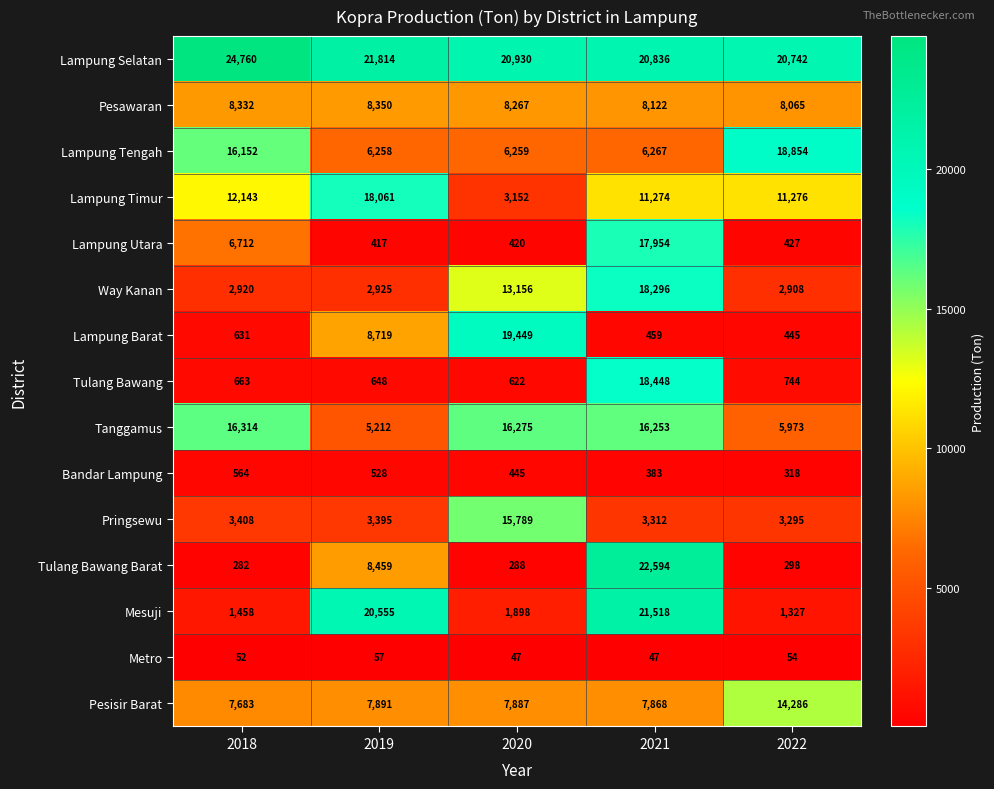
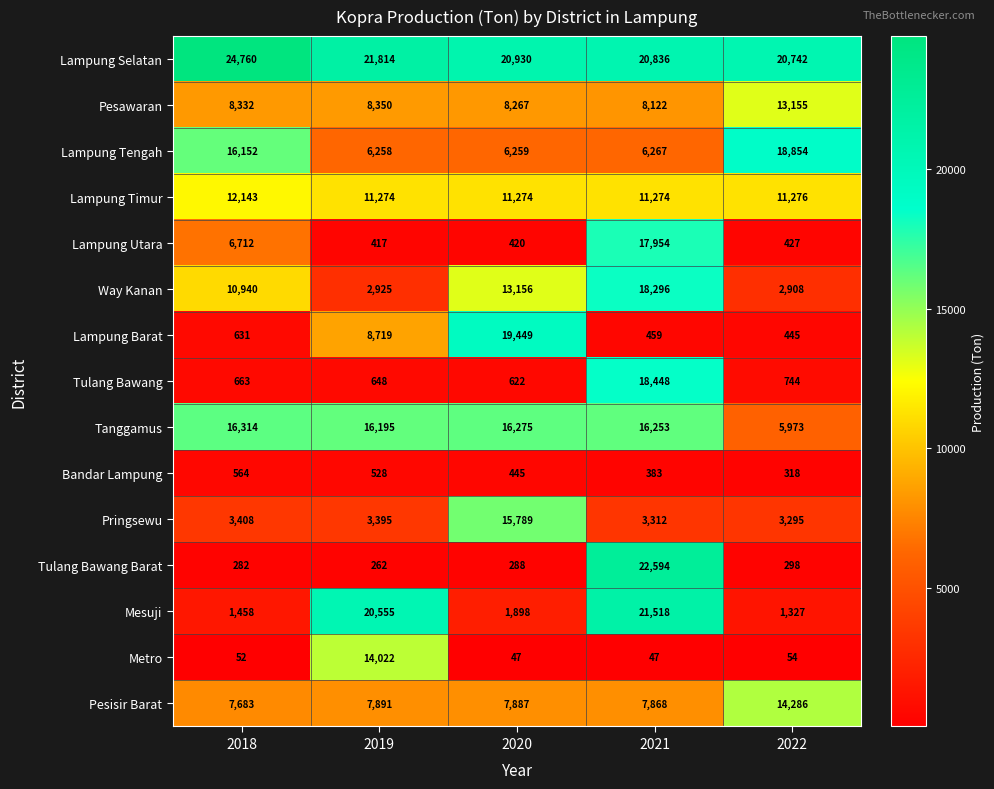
  {
    "Lampung Selatan": {
      "2018": "24,760",
      "2019": "21,814",
      "2020": "20,930",
      "2021": "20,836",
      "2022": "20,742"
    },
    "Pesawaran": {
      "2018": "8,332",
      "2019": "8,350",
      "2020": "8,267",
      "2021": "8,122",
-     "2022": "8,065"
+     "2022": "13,155"
    },
    "Lampung Tengah": {
      "2018": "16,152",
      "2019": "6,258",
      "2020": "6,259",
      "2021": "6,267",
      "2022": "18,854"
    },
    "Lampung Timur": {
      "2018": "12,143",
-     "2019": "18,061",
-     "2020": "3,152",
+     "2019": "11,274",
+     "2020": "11,274",
      "2021": "11,274",
      "2022": "11,276"
    },
    "Lampung Utara": {
      "2018": "6,712",
      "2019": "417",
      "2020": "420",
      "2021": "17,954",
      "2022": "427"
    },
    "Way Kanan": {
-     "2018": "2,920",
+     "2018": "10,940",
      "2019": "2,925",
      "2020": "13,156",
      "2021": "18,296",
      "2022": "2,908"
    },
    "Lampung Barat": {
      "2018": "631",
      "2019": "8,719",
      "2020": "19,449",
      "2021": "459",
      "2022": "445"
    },
    "Tulang Bawang": {
      "2018": "663",
      "2019": "648",
      "2020": "622",
      "2021": "18,448",
      "2022": "744"
    },
    "Tanggamus": {
      "2018": "16,314",
-     "2019": "5,212",
+     "2019": "16,195",
      "2020": "16,275",
      "2021": "16,253",
      "2022": "5,973"
    },
    "Bandar Lampung": {
      "2018": "564",
      "2019": "528",
      "2020": "445",
      "2021": "383",
      "2022": "318"
    },
    "Pringsewu": {
      "2018": "3,408",
      "2019": "3,395",
      "2020": "15,789",
      "2021": "3,312",
      "2022": "3,295"
    },
    "Tulang Bawang Barat": {
      "2018": "282",
-     "2019": "8,459",
+     "2019": "262",
      "2020": "288",
      "2021": "22,594",
      "2022": "298"
    },
    "Mesuji": {
      "2018": "1,458",
      "2019": "20,555",
      "2020": "1,898",
      "2021": "21,518",
      "2022": "1,327"
    },
    "Metro": {
      "2018": "52",
-     "2019": "57",
+     "2019": "14,022",
      "2020": "47",
      "2021": "47",
      "2022": "54"
    },
    "Pesisir Barat": {
      "2018": "7,683",
      "2019": "7,891",
      "2020": "7,887",
      "2021": "7,868",
      "2022": "14,286"
    }
  }
